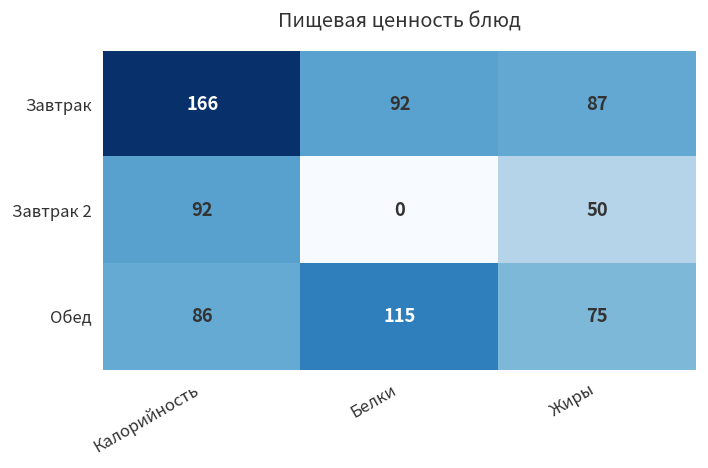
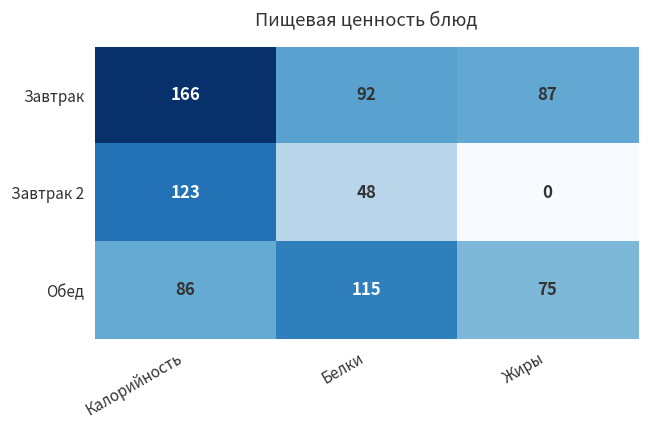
  {
    "Завтрак": {
      "Калорийность": 166,
      "Белки": 92,
      "Жиры": 87
    },
    "Завтрак 2": {
-     "Калорийность": 92,
-     "Белки": 0,
-     "Жиры": 50
+     "Калорийность": 123,
+     "Белки": 48,
+     "Жиры": 0
    },
    "Обед": {
      "Калорийность": 86,
      "Белки": 115,
      "Жиры": 75
    }
  }
